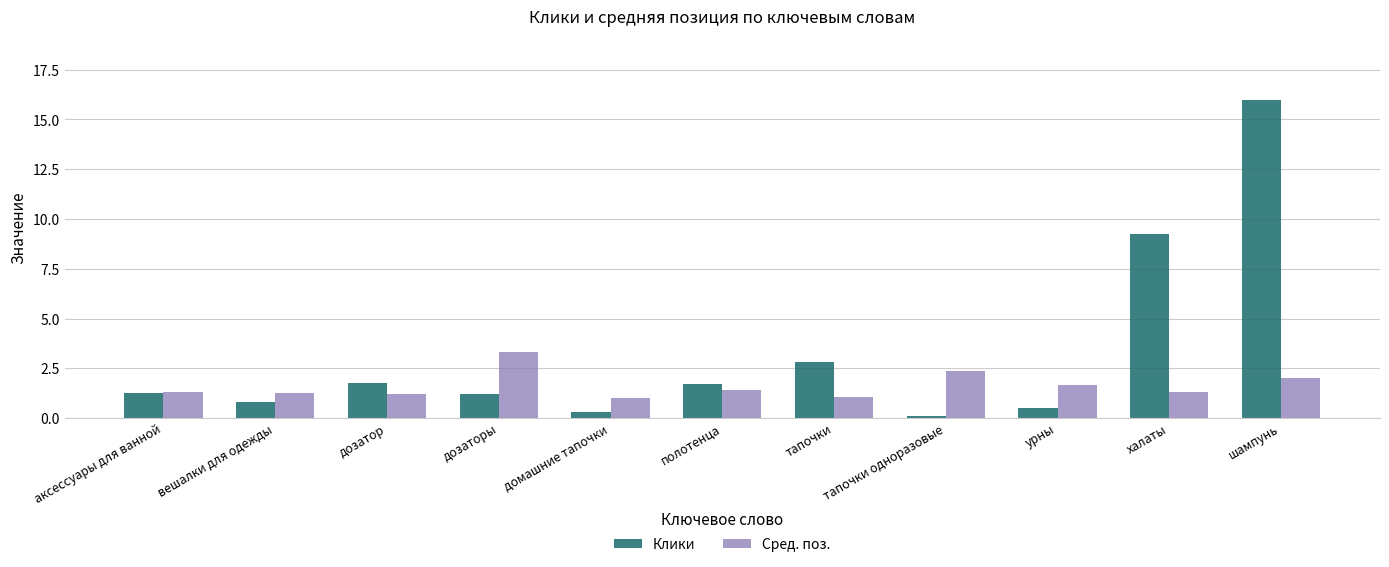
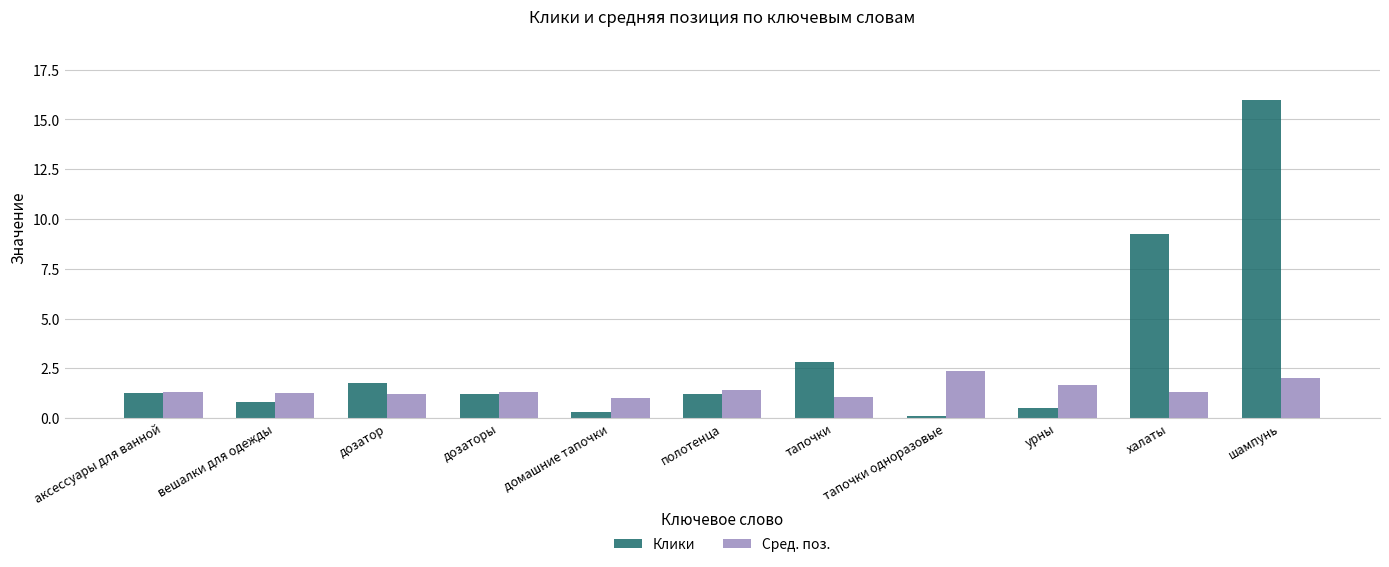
  {
    "Клики": {
      "аксессуары для ванной": 1.3,
      "вешалки для одежды": 0.8,
      "дозатор": 1.8,
      "дозаторы": 1.2,
      "домашние тапочки": 0.3,
-     "полотенца": 1.7,
+     "полотенца": 1.2,
      "тапочки": 2.8,
      "урны": 0.5,
      "халаты": 9.2,
      "шампунь": 16.0
    },
    "Сред. поз.": {
      "аксессуары для ванной": 1.3,
      "вешалки для одежды": 1.3,
      "дозатор": 1.2,
-     "дозаторы": 3.3,
+     "дозаторы": 1.3,
      "домашние тапочки": 1.0,
      "полотенца": 1.4,
      "тапочки": 1.0,
      "тапочки одноразовые": 2.4,
      "урны": 1.7,
      "халаты": 1.3,
      "шампунь": 2.0
    }
  }
